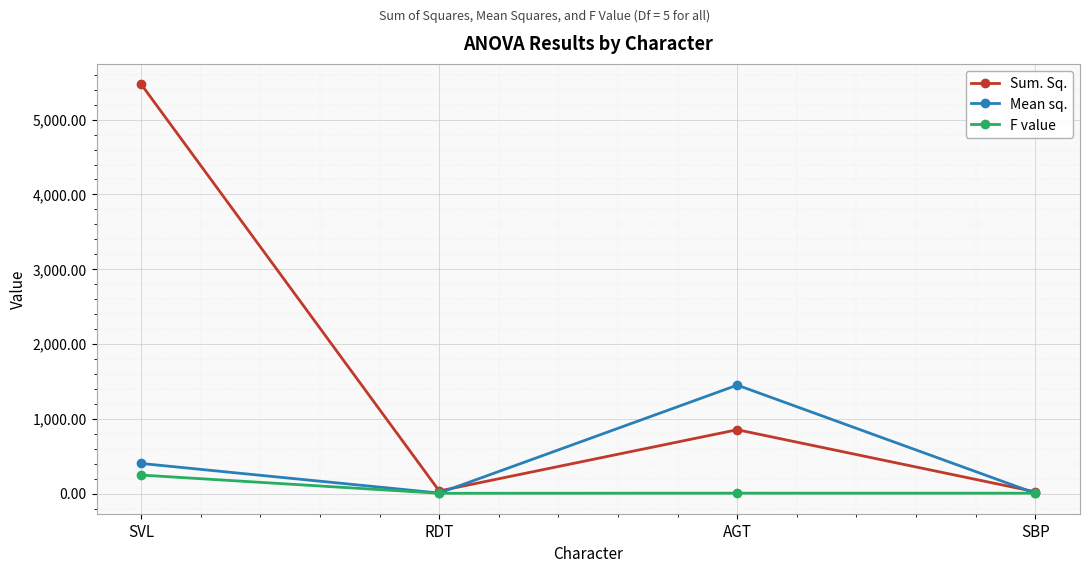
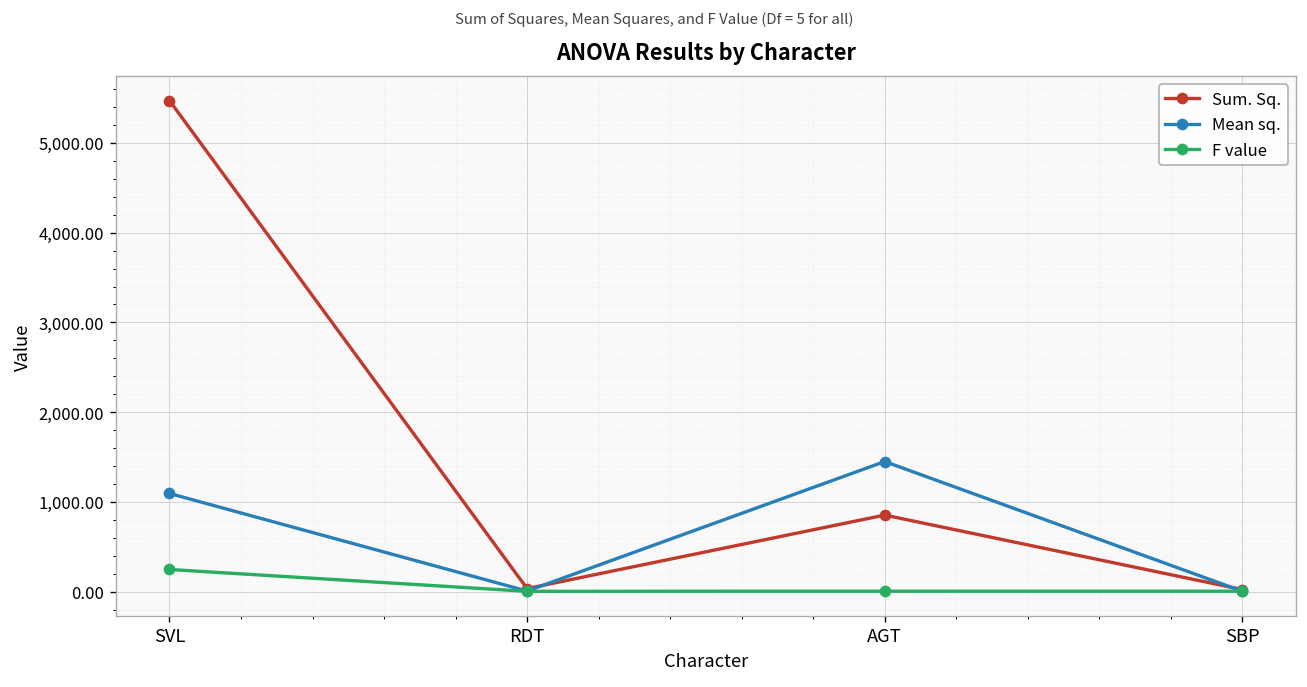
  {
    "Sum. Sq.": {
      "SVL": "5,500",
      "AGT": "900"
    },
    "Mean sq.": {
-     "SVL": "400",
+     "SVL": "1,100",
      "AGT": "1,400"
    },
    "F value": {
      "SVL": "200",
      "AGT": "0"
    }
  }
